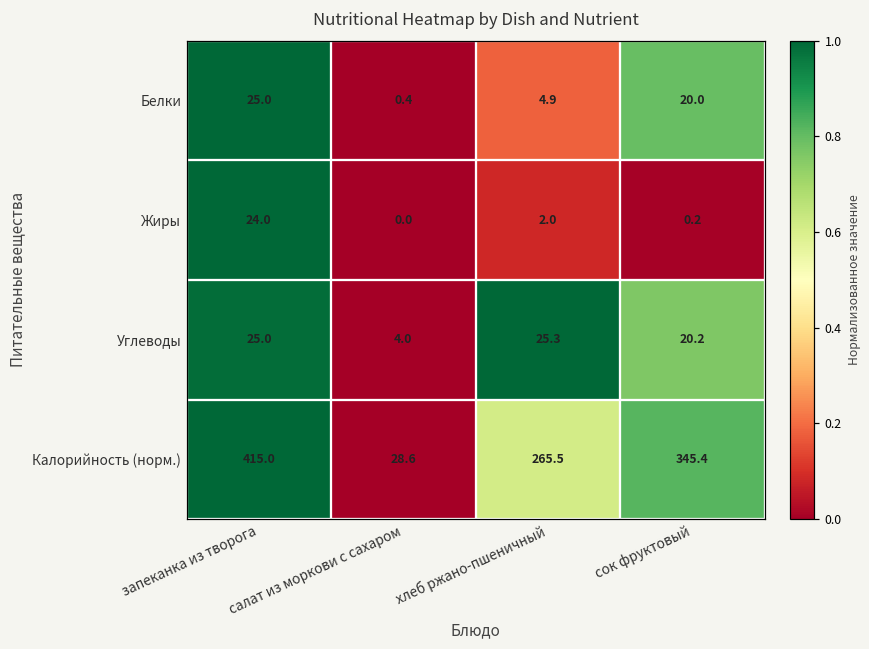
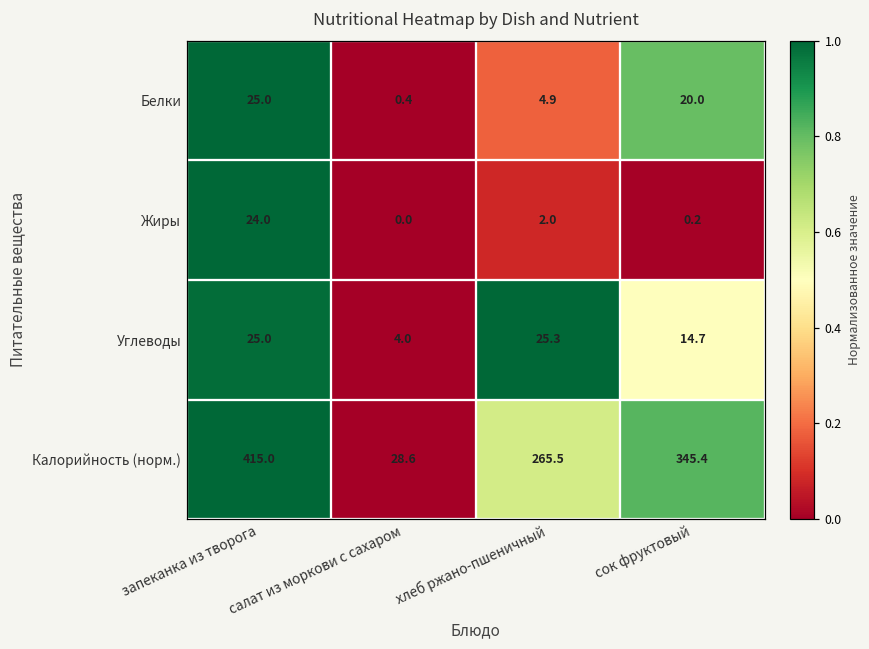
  {
    "Белки": {
      "запеканка из творога": 25.0,
      "салат из моркови с сахаром": 0.4,
      "хлеб ржано-пшеничный": 4.9,
      "сок фруктовый": 20.0
    },
    "Жиры": {
      "запеканка из творога": 24.0,
      "салат из моркови с сахаром": 0.0,
      "хлеб ржано-пшеничный": 2.0,
      "сок фруктовый": 0.2
    },
    "Углеводы": {
      "запеканка из творога": 25.0,
      "салат из моркови с сахаром": 4.0,
      "хлеб ржано-пшеничный": 25.3,
-     "сок фруктовый": 20.2
+     "сок фруктовый": 14.7
    },
    "Калорийность (норм.)": {
      "запеканка из творога": 415.0,
      "салат из моркови с сахаром": 28.6,
      "хлеб ржано-пшеничный": 265.5,
      "сок фруктовый": 345.4
    }
  }
